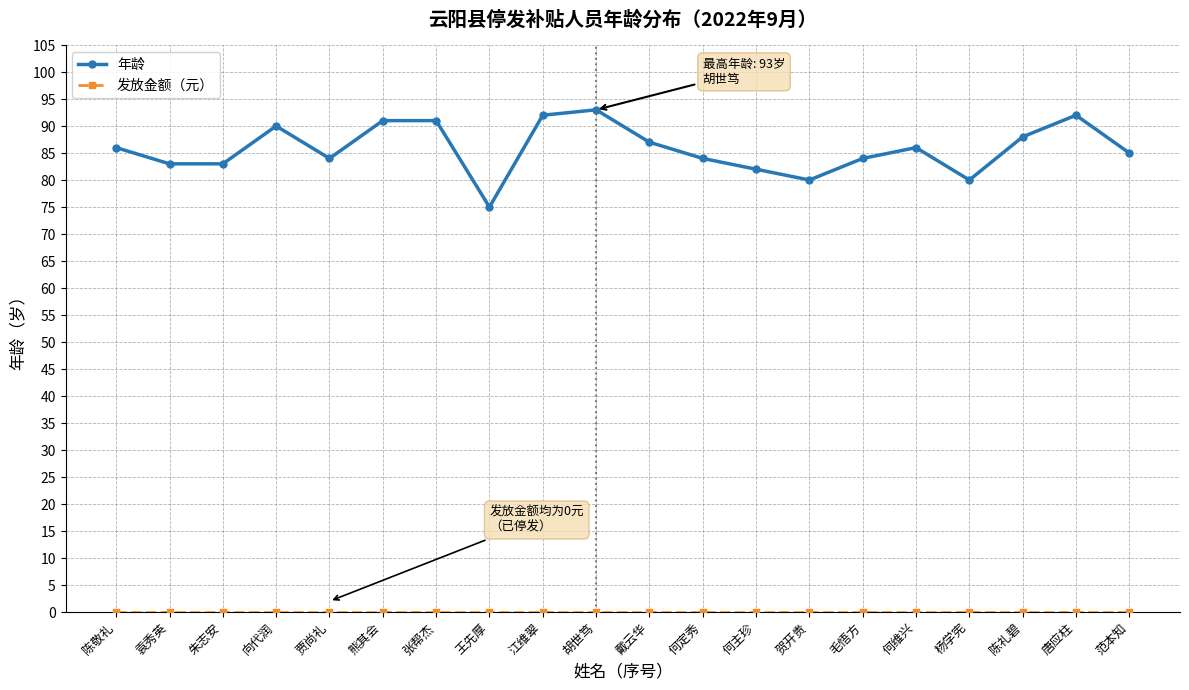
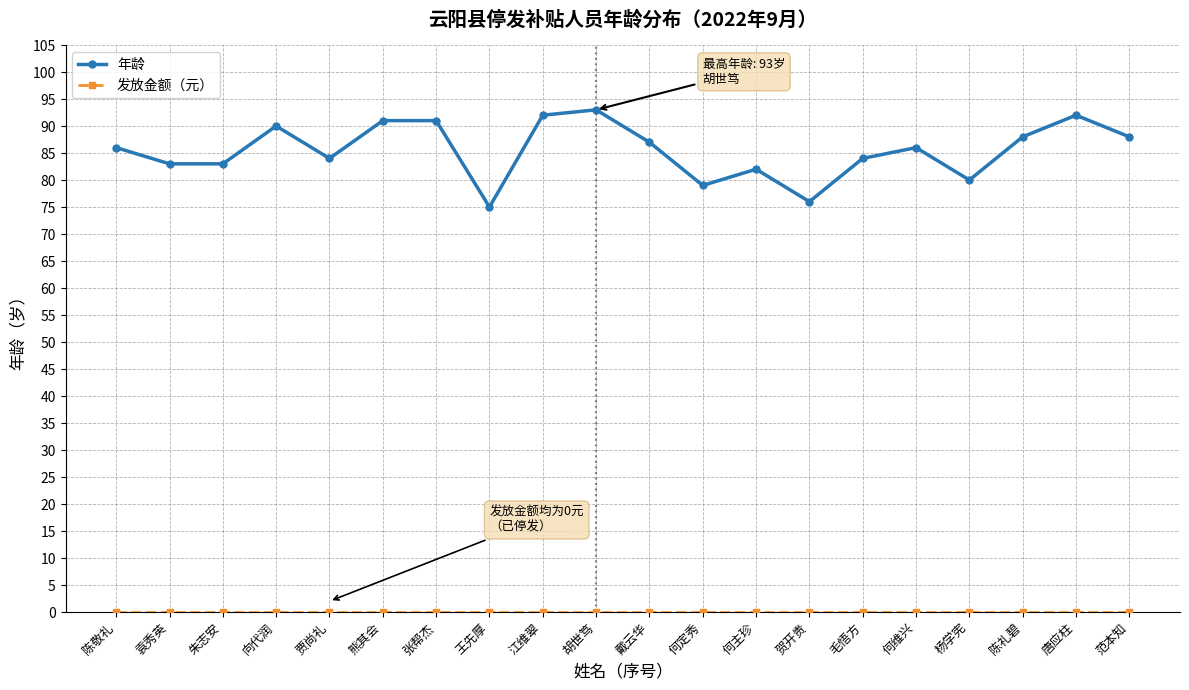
  {
    "年龄": {
      "陈敬礼": 86,
      "袁秀英": 83,
      "朱志安": 83,
      "向代润": 90,
      "贾尚礼": 84,
      "熊其会": 91,
      "张帮杰": 91,
      "王先厚": 75,
      "江维翠": 92,
      "戴云华": 87,
-     "何定秀": 84,
+     "何定秀": 79,
      "何主珍": 82,
-     "贺开贵": 80,
+     "贺开贵": 76,
      "毛悟方": 84,
      "何维兴": 86,
      "杨学宪": 80,
      "陈礼碧": 88,
      "唐应柱": 92,
-     "范本知": 85
+     "范本知": 88
    },
    "发放金额（元）": {
      "陈敬礼": 0,
      "袁秀英": 0,
      "朱志安": 0,
      "向代润": 0,
      "贾尚礼": 0,
      "熊其会": 0,
      "张帮杰": 0,
      "王先厚": 0,
      "江维翠": 0,
      "胡世笃": 0,
      "戴云华": 0,
      "何定秀": 0,
      "何主珍": 0,
      "贺开贵": 0,
      "毛悟方": 0,
      "何维兴": 0,
      "杨学宪": 0,
      "陈礼碧": 0,
      "唐应柱": 0,
      "范本知": 0
    }
  }
